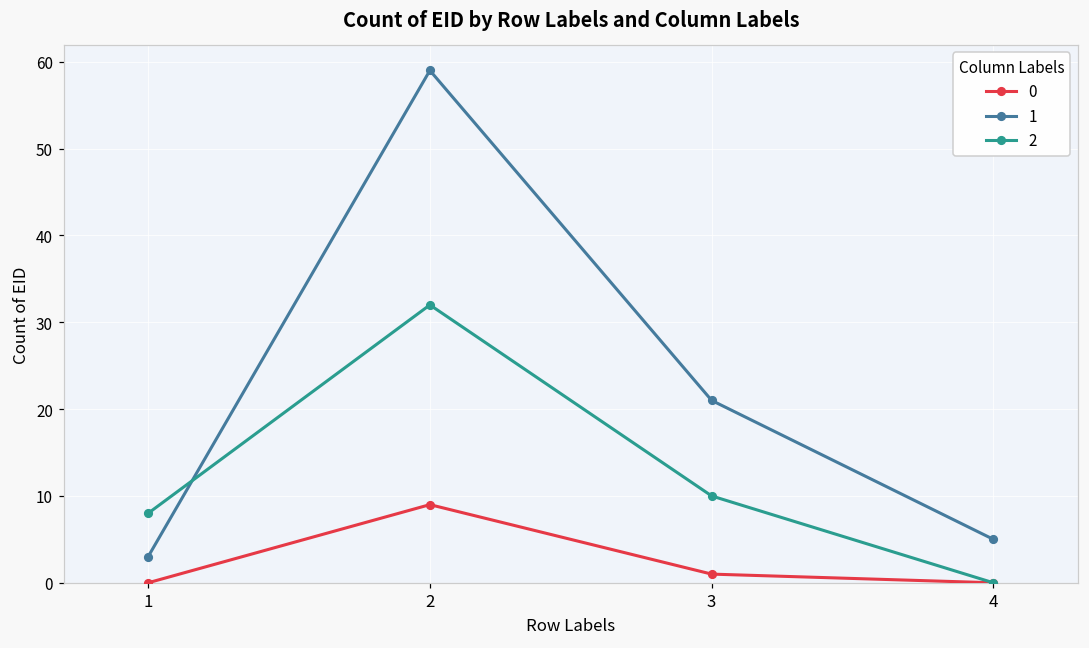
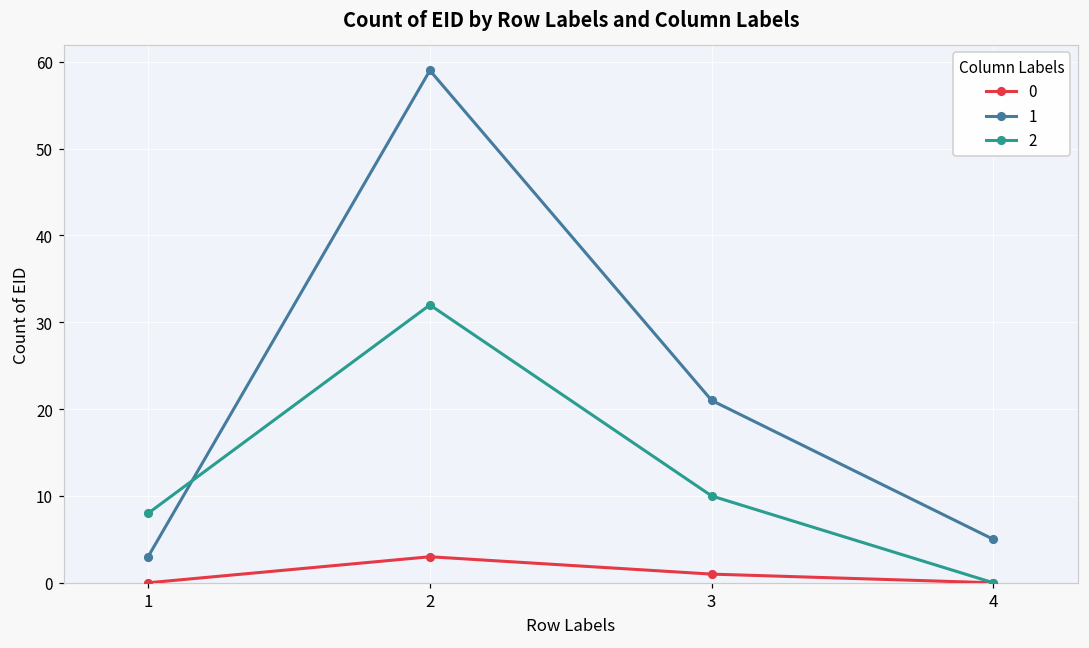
  {
    "0": {
      "1": 0,
-     "2": 9,
+     "2": 3,
      "3": 1
    }
  }
